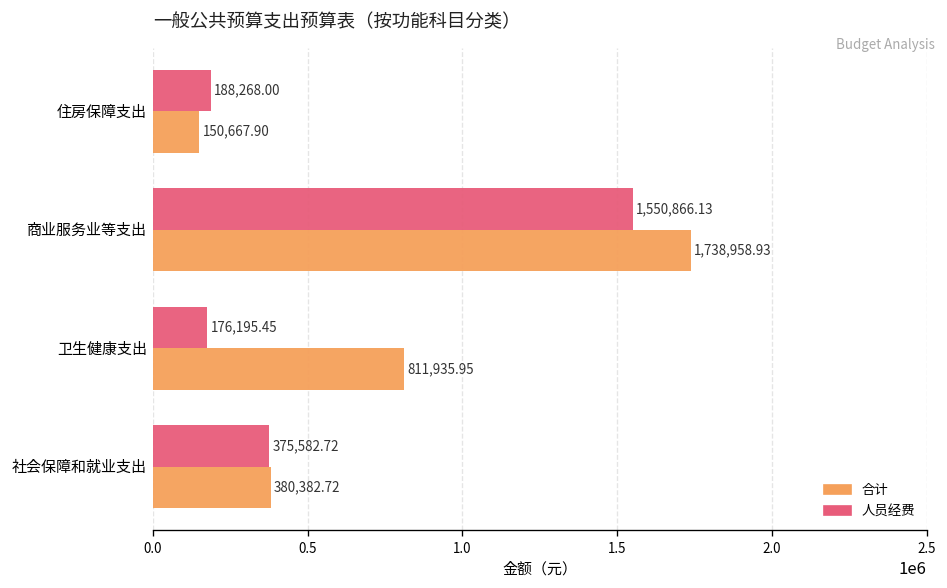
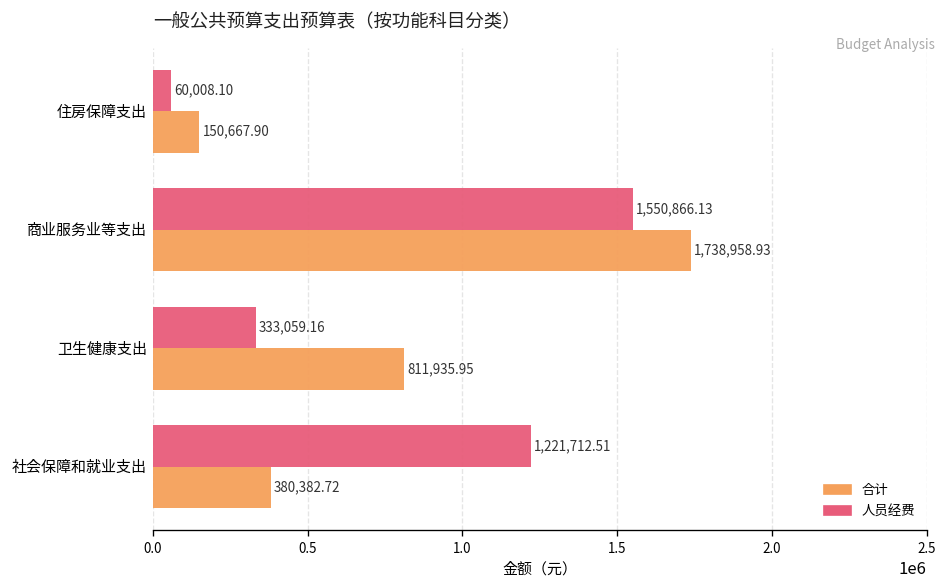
  {
    "合计": {
      "住房保障支出": "150,667.90",
      "商业服务业等支出": "1,738,958.93",
      "卫生健康支出": "811,935.95",
      "社会保障和就业支出": "380,382.72"
    },
    "人员经费": {
-     "住房保障支出": "188,268.00",
+     "住房保障支出": "60,008.10",
      "商业服务业等支出": "1,550,866.13",
-     "卫生健康支出": "176,195.45",
-     "社会保障和就业支出": "375,582.72"
+     "卫生健康支出": "333,059.16",
+     "社会保障和就业支出": "1,221,712.51"
    }
  }
